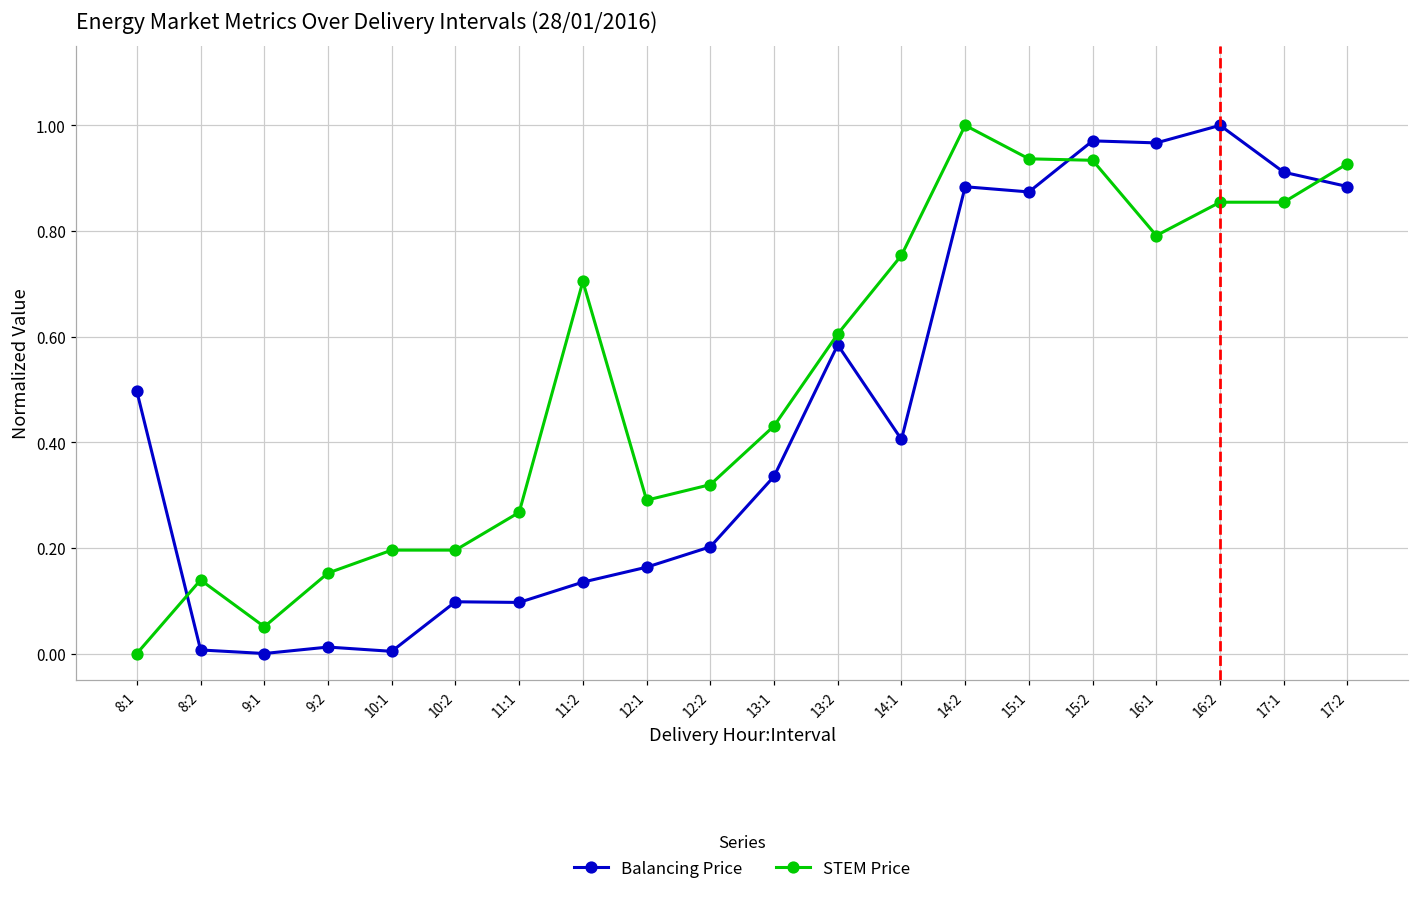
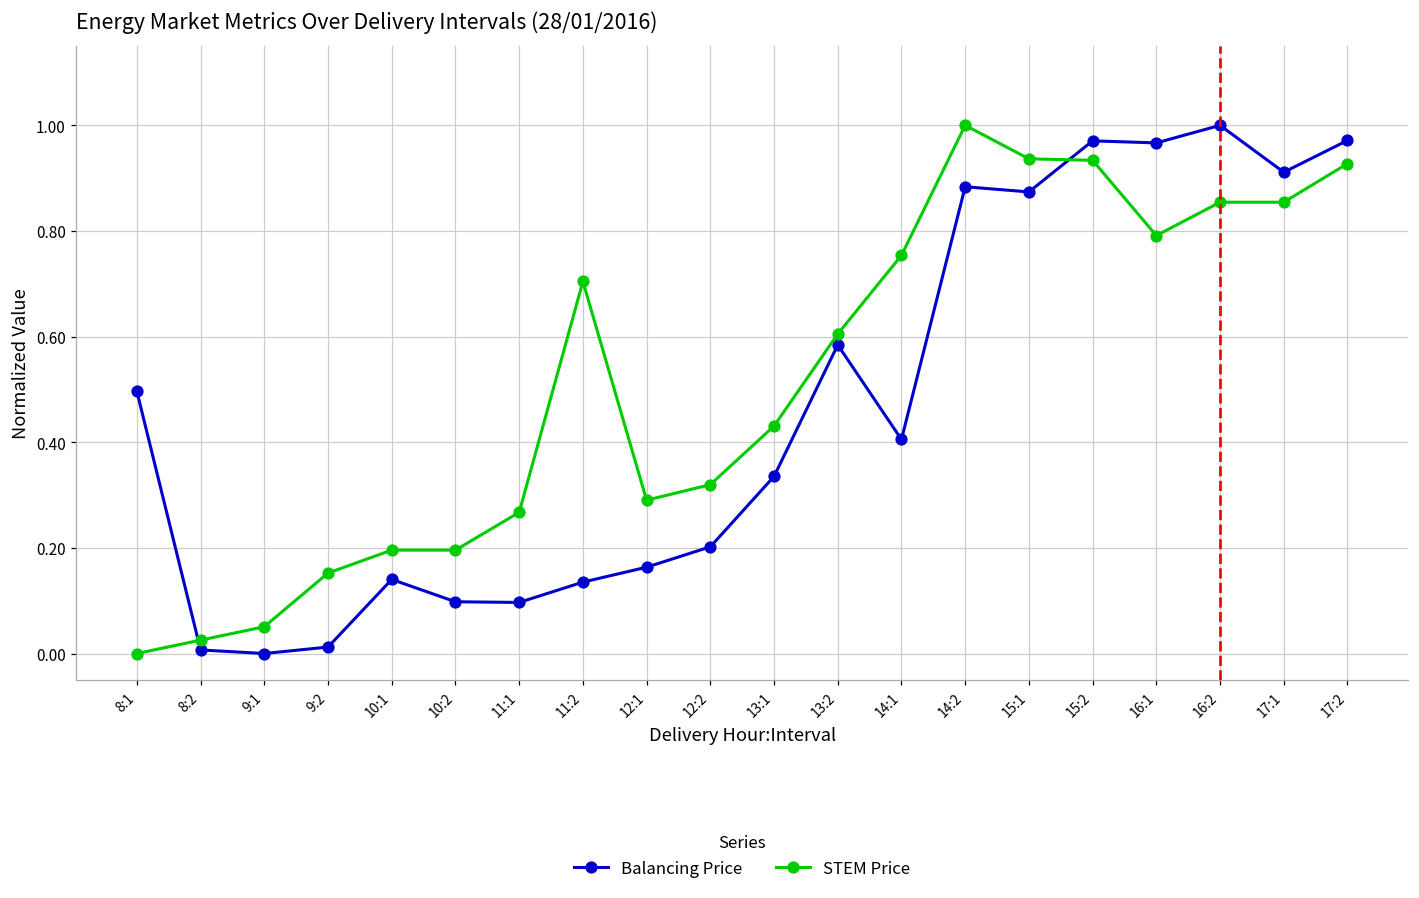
  {
    "Balancing Price": {
      "8:1": 0.50,
      "8:2": 0.01,
      "9:1": 0.00,
      "9:2": 0.01,
-     "10:1": 0.00,
+     "10:1": 0.14,
      "10:2": 0.10,
      "11:1": 0.10,
      "11:2": 0.14,
      "12:1": 0.16,
      "12:2": 0.20,
      "13:1": 0.34,
      "13:2": 0.58,
      "14:1": 0.41,
      "14:2": 0.88,
      "15:1": 0.87,
      "15:2": 0.97,
      "16:1": 0.97,
      "16:2": 1.00,
      "17:1": 0.91,
-     "17:2": 0.88
+     "17:2": 0.97
    },
    "STEM Price": {
      "8:1": 0.00,
-     "8:2": 0.14,
+     "8:2": 0.03,
      "9:1": 0.05,
      "9:2": 0.15,
      "10:1": 0.20,
      "10:2": 0.20,
      "11:1": 0.27,
      "11:2": 0.70,
      "12:1": 0.29,
      "12:2": 0.32,
      "13:1": 0.43,
      "13:2": 0.60,
      "14:1": 0.75,
      "14:2": 1.00,
      "15:1": 0.94,
      "15:2": 0.93,
      "16:1": 0.79,
      "16:2": 0.85,
      "17:1": 0.85,
      "17:2": 0.93
    }
  }
